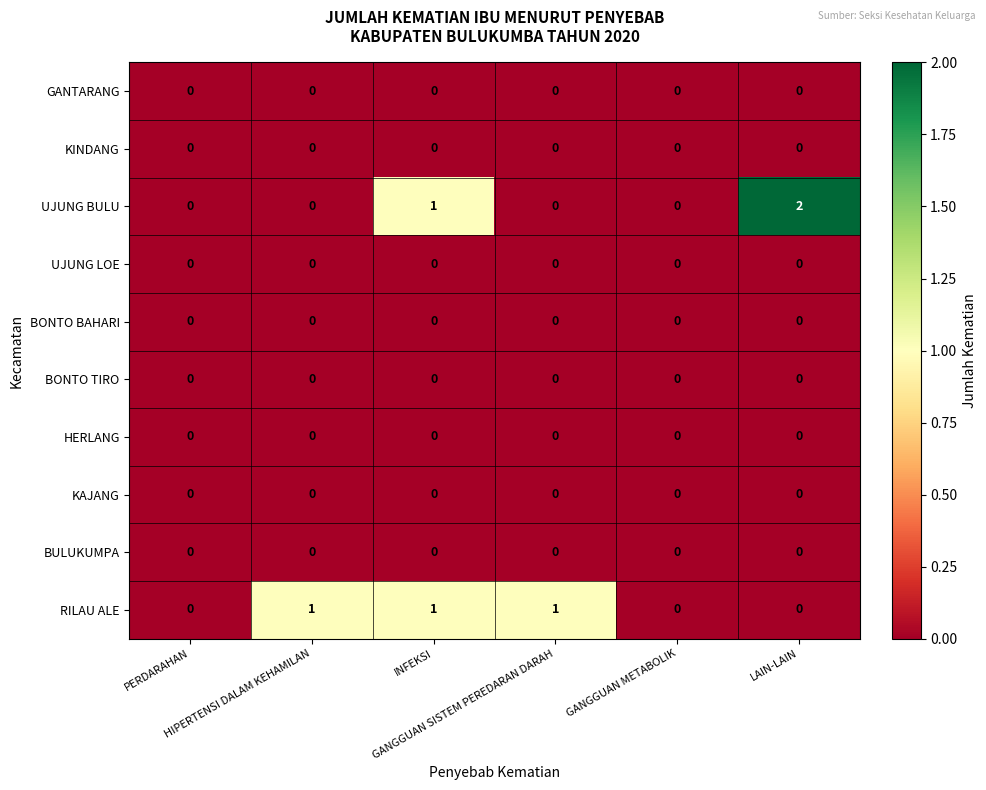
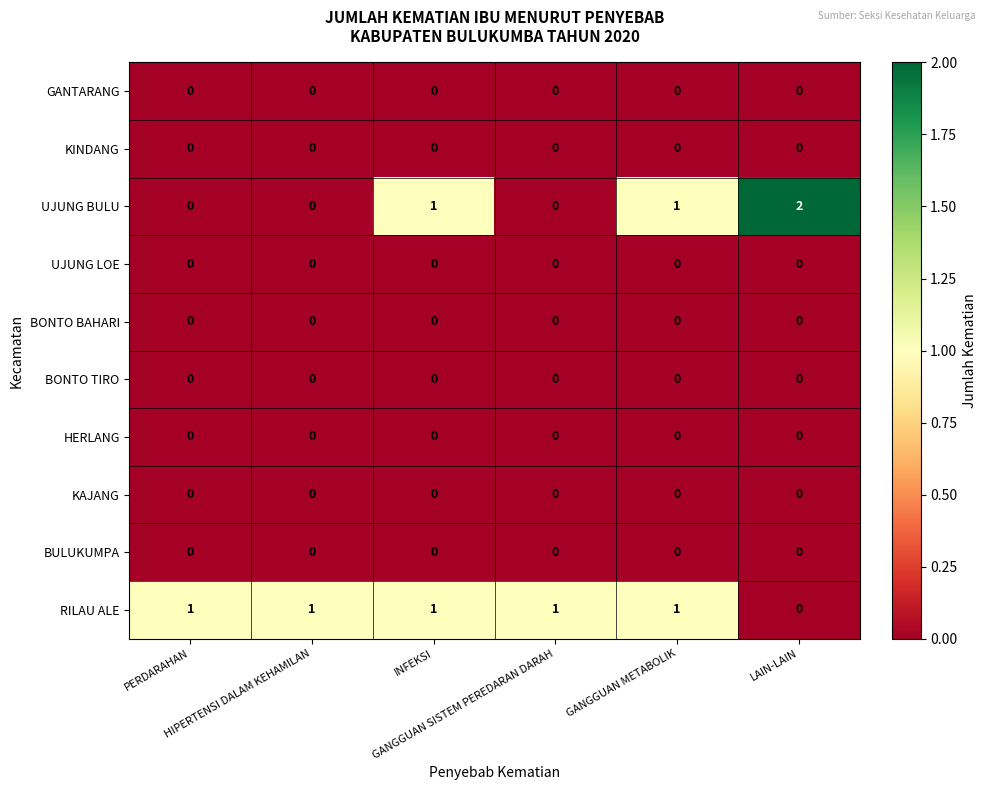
  {
    "GANTARANG": {
      "PERDARAHAN": 0,
      "HIPERTENSI DALAM KEHAMILAN": 0,
      "INFEKSI": 0,
      "GANGGUAN SISTEM PEREDARAN DARAH": 0,
      "GANGGUAN METABOLIK": 0,
      "LAIN-LAIN": 0
    },
    "KINDANG": {
      "PERDARAHAN": 0,
      "HIPERTENSI DALAM KEHAMILAN": 0,
      "INFEKSI": 0,
      "GANGGUAN SISTEM PEREDARAN DARAH": 0,
      "GANGGUAN METABOLIK": 0,
      "LAIN-LAIN": 0
    },
    "UJUNG BULU": {
      "PERDARAHAN": 0,
      "HIPERTENSI DALAM KEHAMILAN": 0,
      "INFEKSI": 1,
      "GANGGUAN SISTEM PEREDARAN DARAH": 0,
-     "GANGGUAN METABOLIK": 0,
+     "GANGGUAN METABOLIK": 1,
      "LAIN-LAIN": 2
    },
    "UJUNG LOE": {
      "PERDARAHAN": 0,
      "HIPERTENSI DALAM KEHAMILAN": 0,
      "INFEKSI": 0,
      "GANGGUAN SISTEM PEREDARAN DARAH": 0,
      "GANGGUAN METABOLIK": 0,
      "LAIN-LAIN": 0
    },
    "BONTO BAHARI": {
      "PERDARAHAN": 0,
      "HIPERTENSI DALAM KEHAMILAN": 0,
      "INFEKSI": 0,
      "GANGGUAN SISTEM PEREDARAN DARAH": 0,
      "GANGGUAN METABOLIK": 0,
      "LAIN-LAIN": 0
    },
    "BONTO TIRO": {
      "PERDARAHAN": 0,
      "HIPERTENSI DALAM KEHAMILAN": 0,
      "INFEKSI": 0,
      "GANGGUAN SISTEM PEREDARAN DARAH": 0,
      "GANGGUAN METABOLIK": 0,
      "LAIN-LAIN": 0
    },
    "HERLANG": {
      "PERDARAHAN": 0,
      "HIPERTENSI DALAM KEHAMILAN": 0,
      "INFEKSI": 0,
      "GANGGUAN SISTEM PEREDARAN DARAH": 0,
      "GANGGUAN METABOLIK": 0,
      "LAIN-LAIN": 0
    },
    "KAJANG": {
      "PERDARAHAN": 0,
      "HIPERTENSI DALAM KEHAMILAN": 0,
      "INFEKSI": 0,
      "GANGGUAN SISTEM PEREDARAN DARAH": 0,
      "GANGGUAN METABOLIK": 0,
      "LAIN-LAIN": 0
    },
    "BULUKUMPA": {
      "PERDARAHAN": 0,
      "HIPERTENSI DALAM KEHAMILAN": 0,
      "INFEKSI": 0,
      "GANGGUAN SISTEM PEREDARAN DARAH": 0,
      "GANGGUAN METABOLIK": 0,
      "LAIN-LAIN": 0
    },
    "RILAU ALE": {
-     "PERDARAHAN": 0,
+     "PERDARAHAN": 1,
      "HIPERTENSI DALAM KEHAMILAN": 1,
      "INFEKSI": 1,
      "GANGGUAN SISTEM PEREDARAN DARAH": 1,
-     "GANGGUAN METABOLIK": 0,
+     "GANGGUAN METABOLIK": 1,
      "LAIN-LAIN": 0
    }
  }
